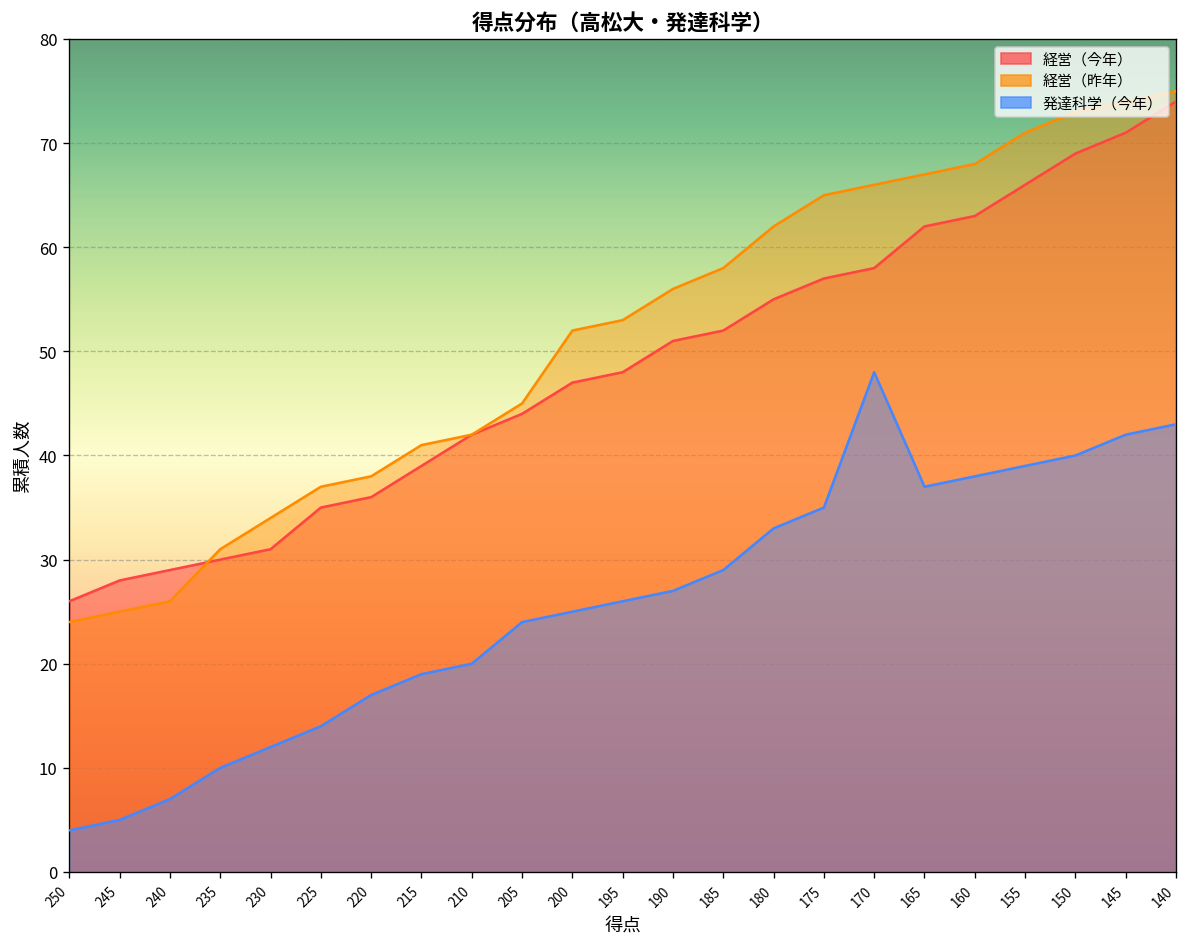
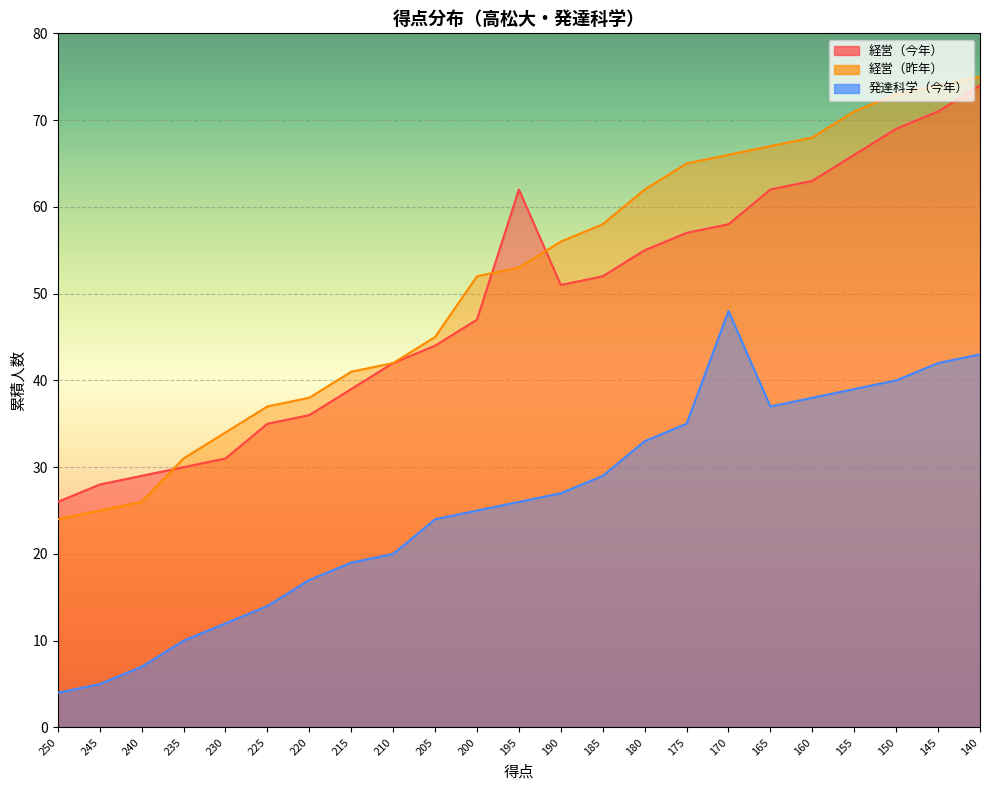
  {
    "経営（今年）": {
      "250": 26,
      "245": 28,
      "240": 29,
      "235": 30,
      "230": 31,
      "225": 35,
      "220": 36,
      "215": 39,
      "205": 44,
      "200": 47,
-     "195": 48,
+     "195": 62,
      "190": 51,
      "185": 52,
      "180": 55,
      "175": 57,
      "170": 58,
      "165": 62,
      "160": 63,
      "155": 66,
      "150": 69,
      "145": 71,
      "140": 74
    },
    "経営（昨年）": {
      "250": 24,
      "245": 25,
      "240": 26,
      "235": 31,
      "230": 34,
      "225": 37,
      "220": 38,
      "215": 41,
      "205": 45,
      "200": 52,
      "195": 53,
      "190": 56,
      "185": 58,
      "180": 62,
      "175": 65,
      "170": 66,
      "165": 67,
      "160": 68,
      "155": 71,
      "140": 75
    },
    "発達科学（今年）": {
      "250": 4,
      "245": 5,
      "240": 7,
      "235": 10,
      "230": 12,
      "225": 14,
      "220": 17,
      "215": 19,
      "210": 20,
      "205": 24,
      "200": 25,
      "195": 26,
      "190": 27,
      "185": 29,
      "180": 33,
      "175": 35,
      "170": 48,
      "165": 37,
      "160": 38,
      "155": 39,
      "150": 40,
      "145": 42,
      "140": 43
    }
  }
